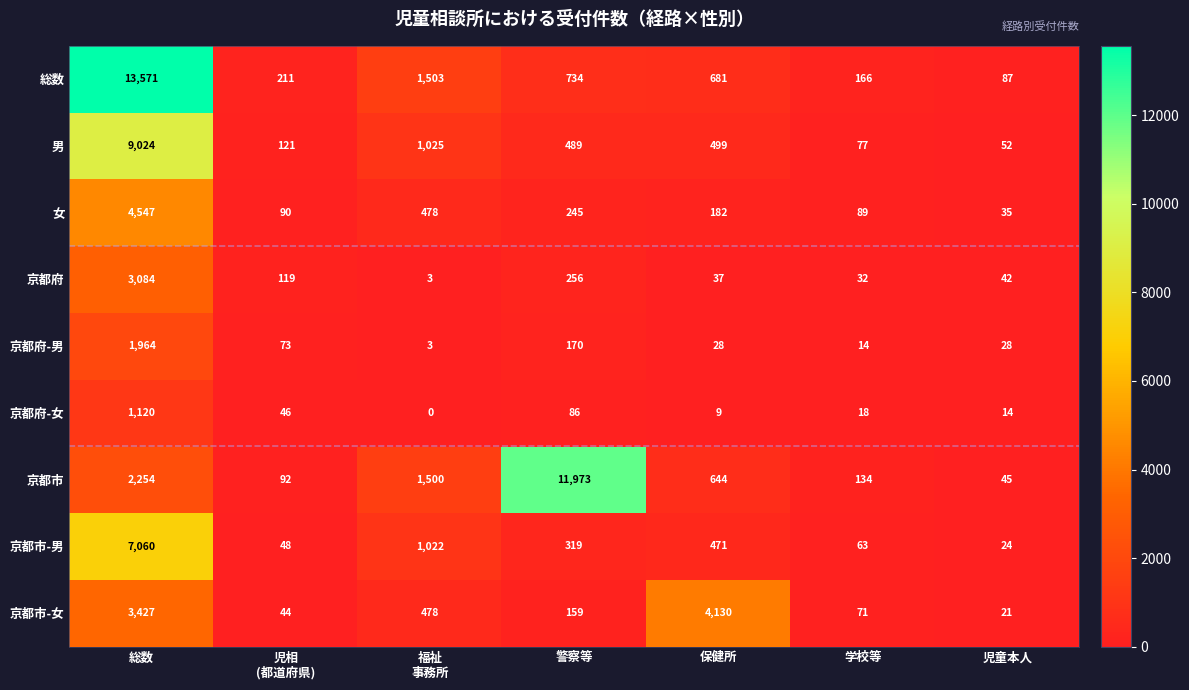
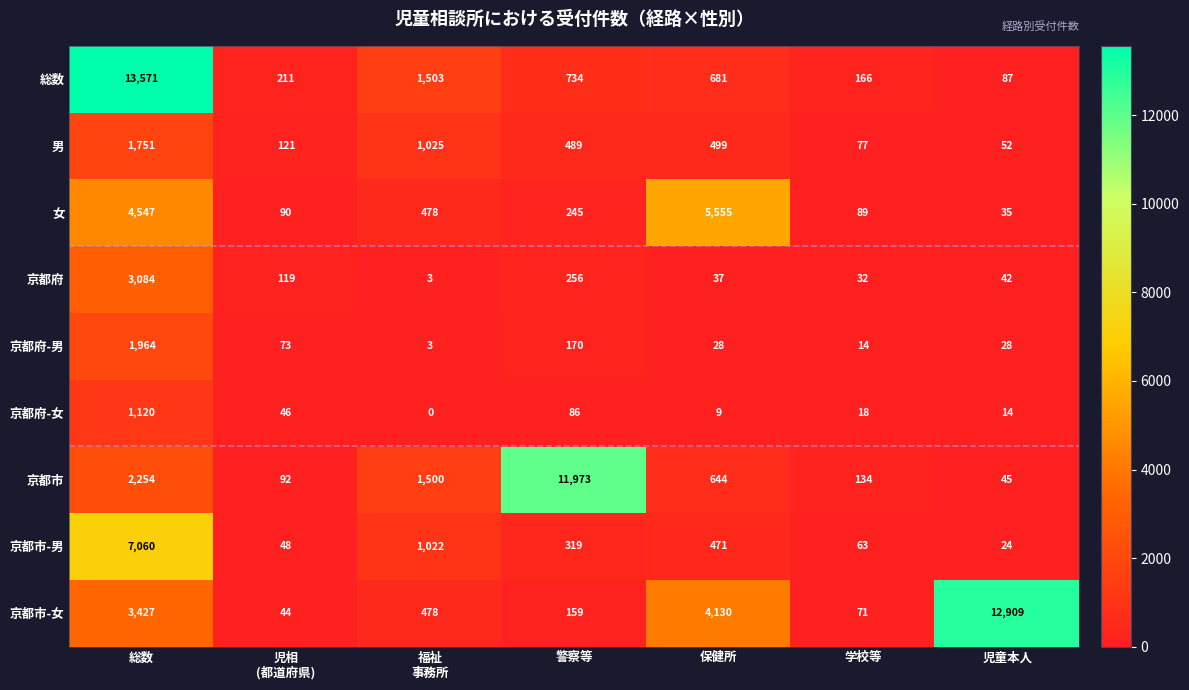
  {
    "総数": {
      "総数": "13,571",
      "児相 (都道府県)": "211",
      "福祉 事務所": "1,503",
      "警察等": "734",
      "保健所": "681",
      "学校等": "166",
      "児童本人": "87"
    },
    "男": {
-     "総数": "9,024",
+     "総数": "1,751",
      "児相 (都道府県)": "121",
      "福祉 事務所": "1,025",
      "警察等": "489",
      "保健所": "499",
      "学校等": "77",
      "児童本人": "52"
    },
    "女": {
      "総数": "4,547",
      "児相 (都道府県)": "90",
      "福祉 事務所": "478",
      "警察等": "245",
-     "保健所": "182",
+     "保健所": "5,555",
      "学校等": "89",
      "児童本人": "35"
    },
    "京都府": {
      "総数": "3,084",
      "児相 (都道府県)": "119",
      "福祉 事務所": "3",
      "警察等": "256",
      "保健所": "37",
      "学校等": "32",
      "児童本人": "42"
    },
    "京都府-男": {
      "総数": "1,964",
      "児相 (都道府県)": "73",
      "福祉 事務所": "3",
      "警察等": "170",
      "保健所": "28",
      "学校等": "14",
      "児童本人": "28"
    },
    "京都府-女": {
      "総数": "1,120",
      "児相 (都道府県)": "46",
      "福祉 事務所": "0",
      "警察等": "86",
      "保健所": "9",
      "学校等": "18",
      "児童本人": "14"
    },
    "京都市": {
      "総数": "2,254",
      "児相 (都道府県)": "92",
      "福祉 事務所": "1,500",
      "警察等": "11,973",
      "保健所": "644",
      "学校等": "134",
      "児童本人": "45"
    },
    "京都市-男": {
      "総数": "7,060",
      "児相 (都道府県)": "48",
      "福祉 事務所": "1,022",
      "警察等": "319",
      "保健所": "471",
      "学校等": "63",
      "児童本人": "24"
    },
    "京都市-女": {
      "総数": "3,427",
      "児相 (都道府県)": "44",
      "福祉 事務所": "478",
      "警察等": "159",
      "保健所": "4,130",
      "学校等": "71",
-     "児童本人": "21"
+     "児童本人": "12,909"
    }
  }
